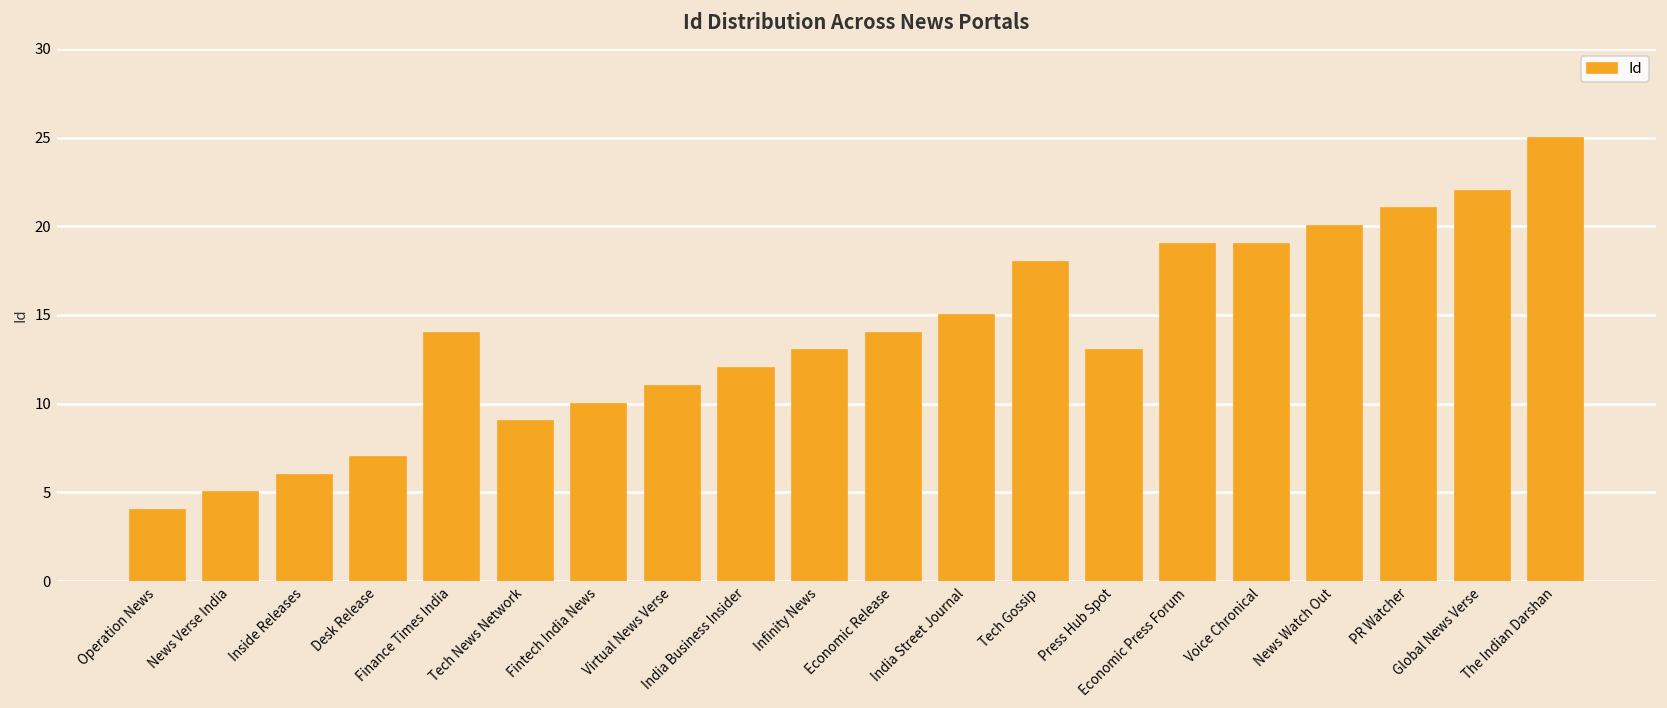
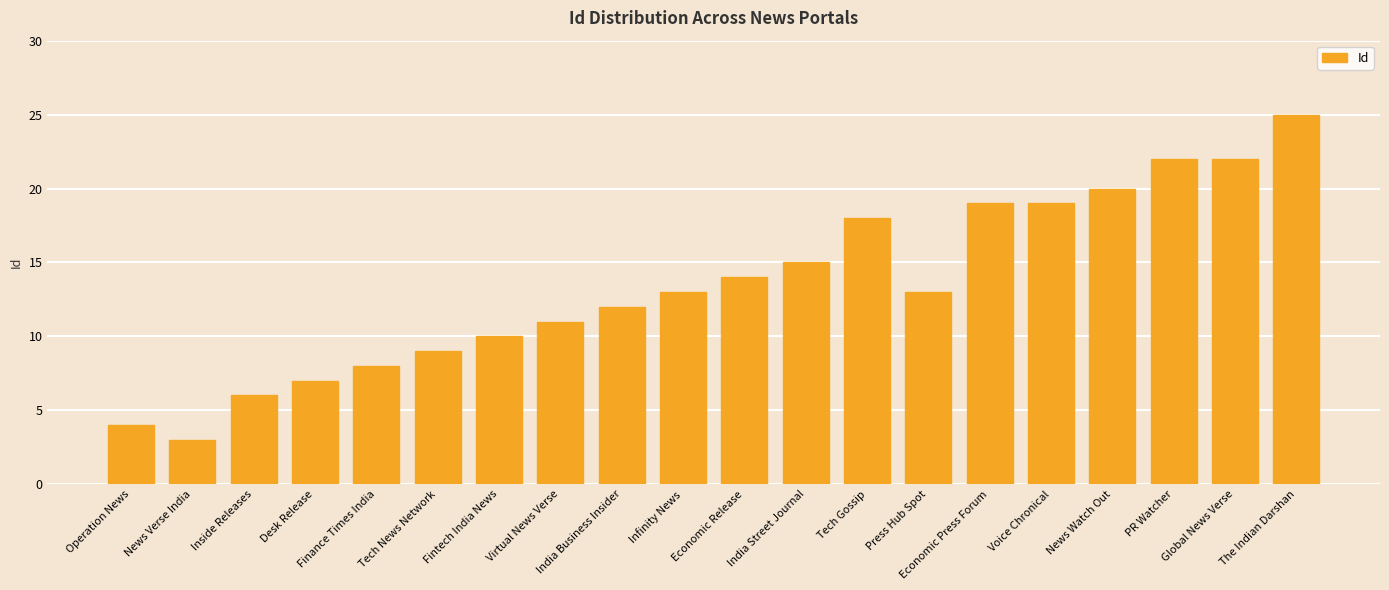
  {
    "Operation News": 4,
-   "News Verse India": 5,
+   "News Verse India": 3,
    "Inside Releases": 6,
    "Desk Release": 7,
-   "Finance Times India": 14,
+   "Finance Times India": 8,
    "Tech News Network": 9,
    "Fintech India News": 10,
    "Virtual News Verse": 11,
    "India Business Insider": 12,
    "Infinity News": 13,
    "Economic Release": 14,
    "India Street Journal": 15,
    "Tech Gossip": 18,
    "Press Hub Spot": 13,
    "Economic Press Forum": 19,
    "Voice Chronical": 19,
    "News Watch Out": 20,
-   "PR Watcher": 21,
+   "PR Watcher": 22,
    "Global News Verse": 22,
    "The Indian Darshan": 25
  }
